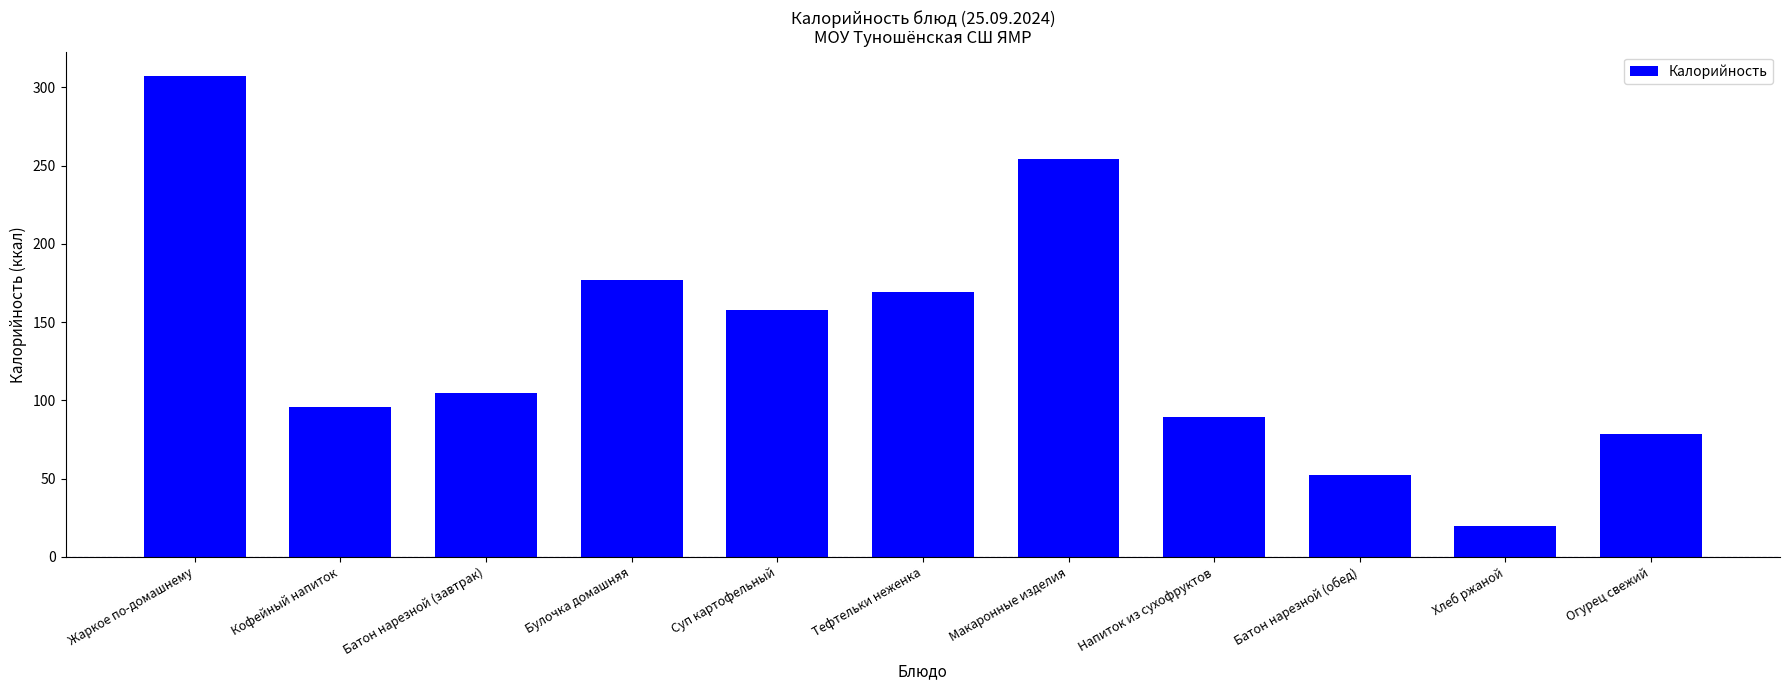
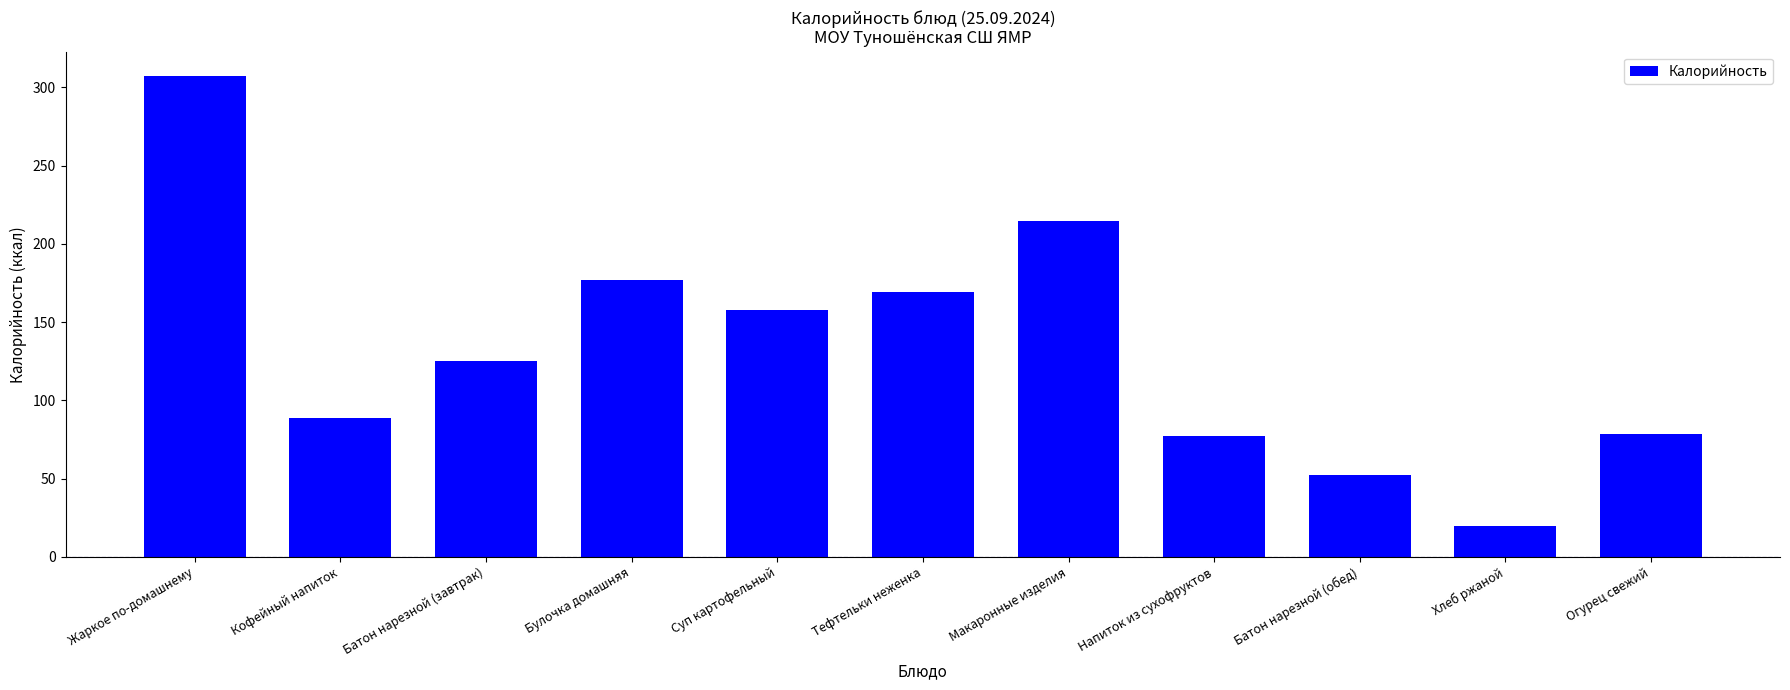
  {
    "Жаркое по-домашнему": 307,
-   "Кофейный напиток": 95,
-   "Батон нарезной (завтрак)": 105,
+   "Кофейный напиток": 89,
+   "Батон нарезной (завтрак)": 125,
    "Булочка домашняя": 177,
    "Суп картофельный": 158,
    "Тефтельки неженка": 169,
-   "Макаронные изделия": 254,
-   "Напиток из сухофруктов": 90,
+   "Макаронные изделия": 214,
+   "Напиток из сухофруктов": 77,
    "Батон нарезной (обед)": 52,
    "Хлеб ржаной": 20,
    "Огурец свежий": 79
  }
